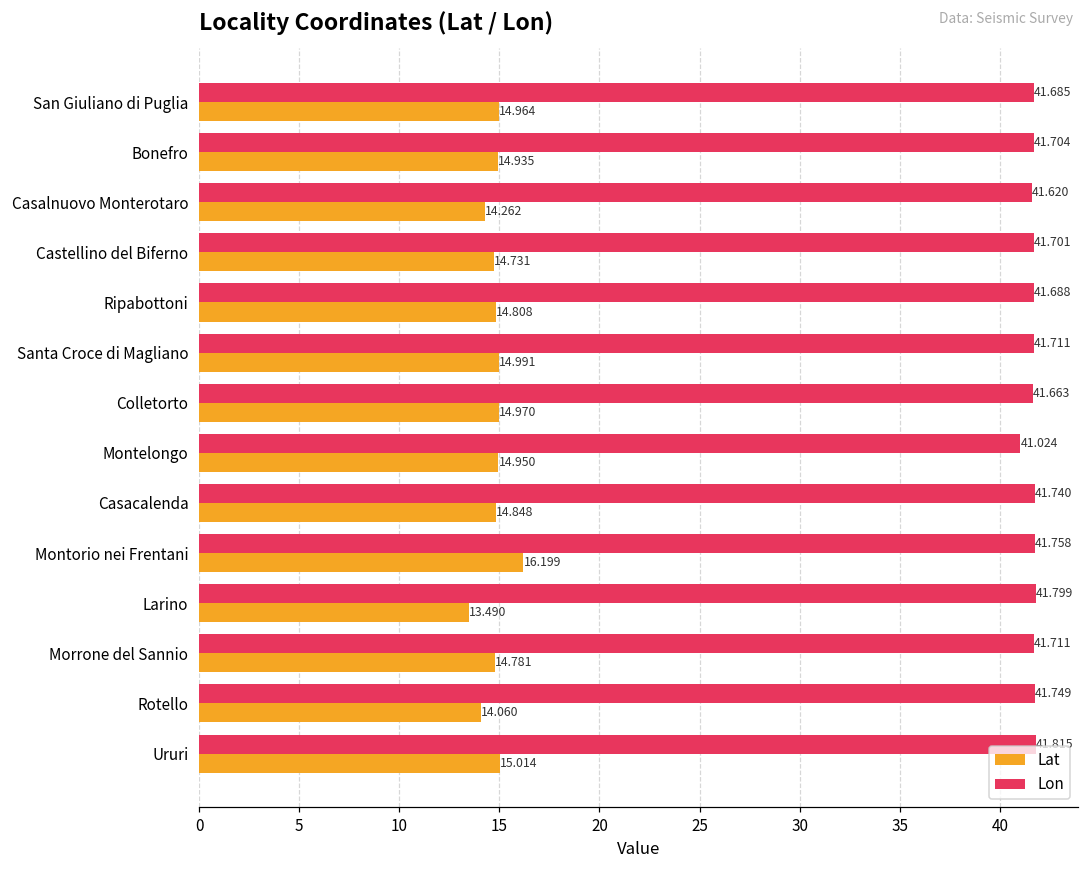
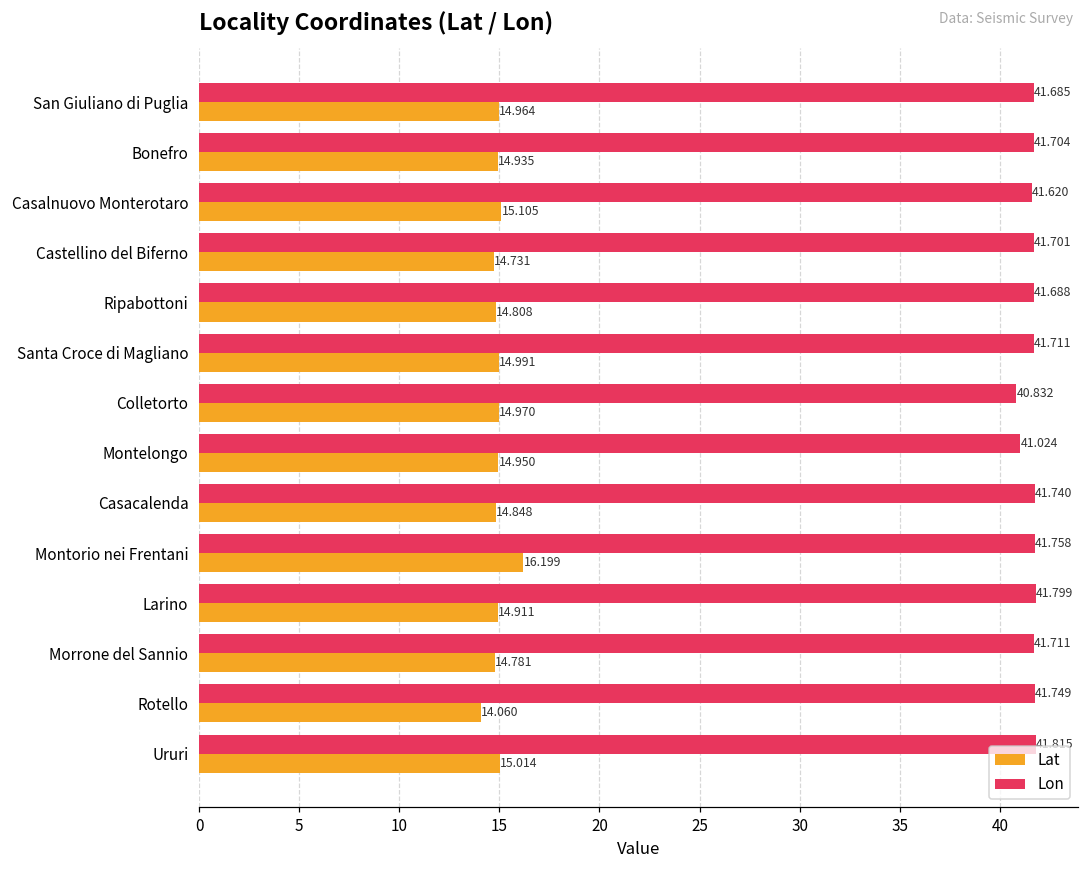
  {
    "Lat": {
      "San Giuliano di Puglia": 14.964,
      "Bonefro": 14.935,
-     "Casalnuovo Monterotaro": 14.262,
+     "Casalnuovo Monterotaro": 15.105,
      "Castellino del Biferno": 14.731,
      "Ripabottoni": 14.808,
      "Santa Croce di Magliano": 14.991,
      "Colletorto": 14.970,
      "Montelongo": 14.950,
      "Casacalenda": 14.848,
      "Montorio nei Frentani": 16.199,
-     "Larino": 13.490,
+     "Larino": 14.911,
      "Morrone del Sannio": 14.781,
      "Rotello": 14.060,
      "Ururi": 15.014
    },
    "Lon": {
      "San Giuliano di Puglia": 41.685,
      "Bonefro": 41.704,
      "Casalnuovo Monterotaro": 41.620,
      "Castellino del Biferno": 41.701,
      "Ripabottoni": 41.688,
      "Santa Croce di Magliano": 41.711,
-     "Colletorto": 41.663,
+     "Colletorto": 40.832,
      "Montelongo": 41.024,
      "Casacalenda": 41.740,
      "Montorio nei Frentani": 41.758,
      "Larino": 41.799,
      "Morrone del Sannio": 41.711,
      "Rotello": 41.749
    }
  }
